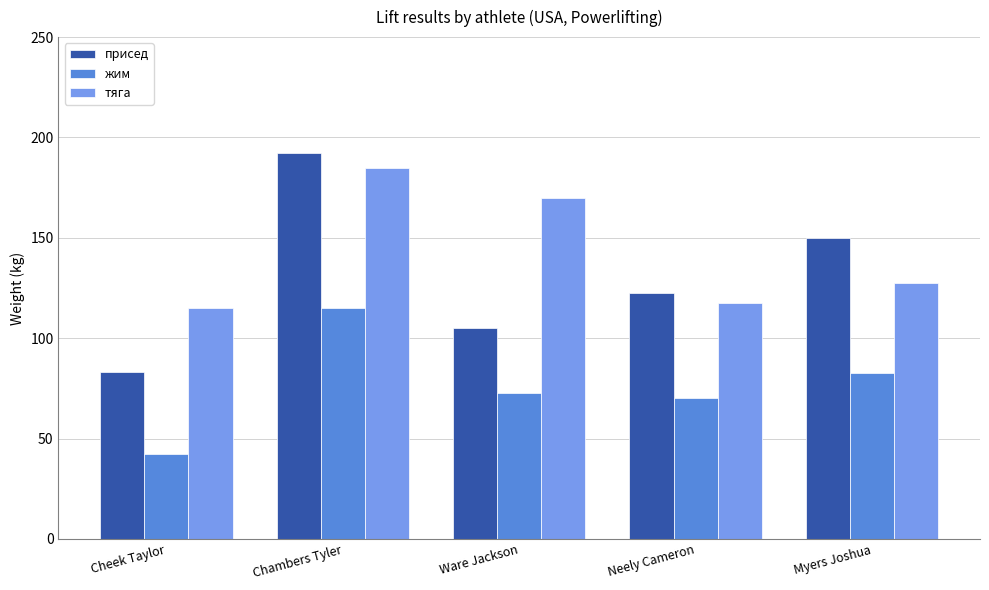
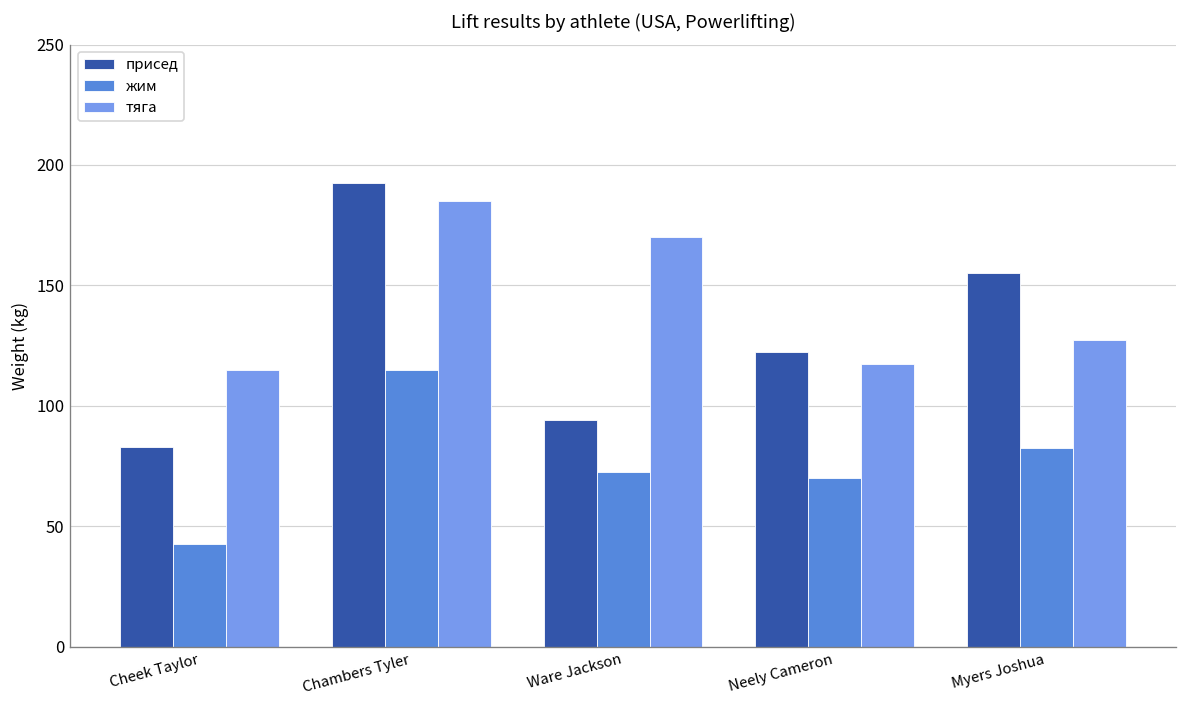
  {
    "присед": {
      "Cheek Taylor": 83,
      "Chambers Tyler": 193,
-     "Ware Jackson": 105,
+     "Ware Jackson": 94,
      "Neely Cameron": 123,
-     "Myers Joshua": 150
+     "Myers Joshua": 155
    }
  }
